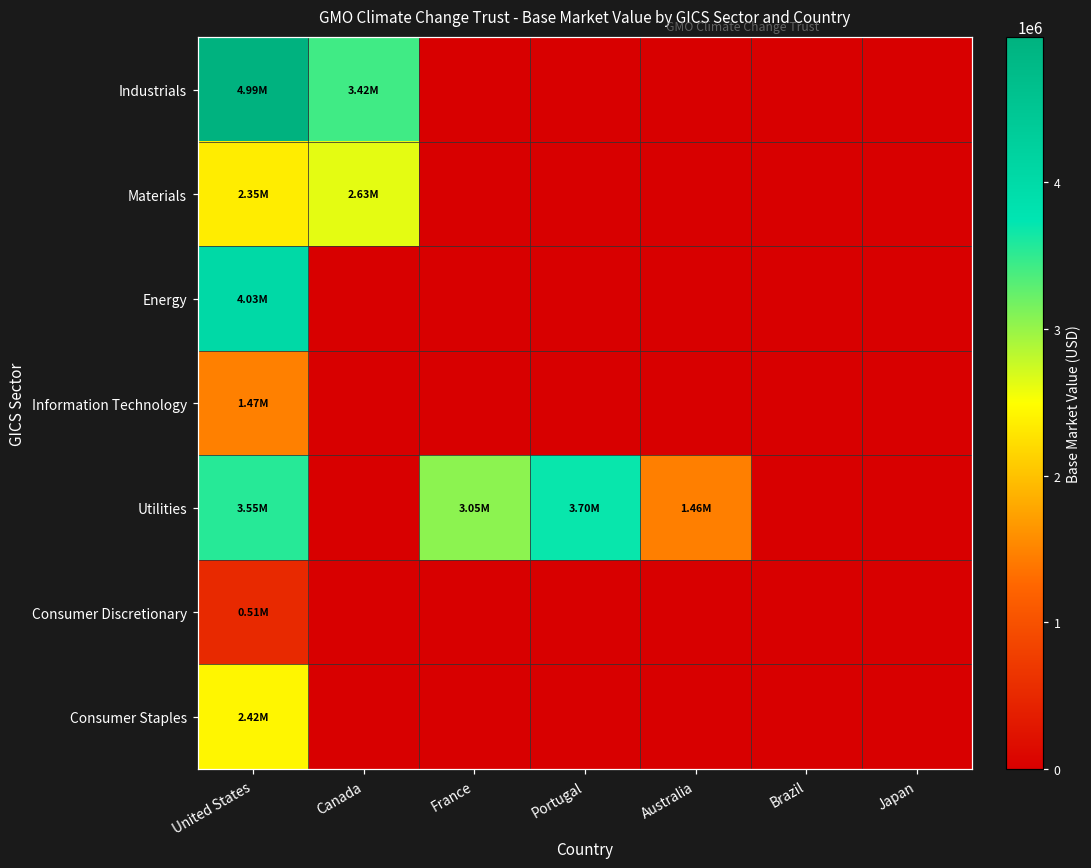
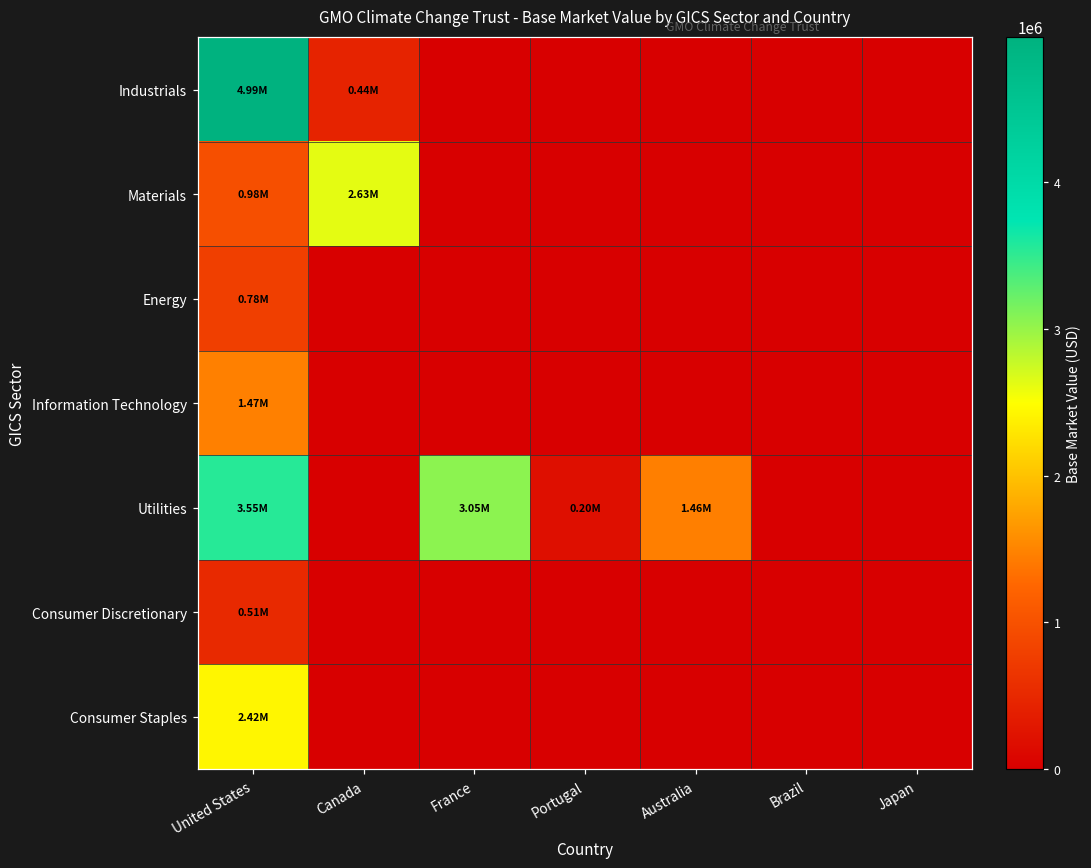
  {
    "Industrials": {
      "United States": "4.99M",
-     "Canada": "3.42M"
+     "Canada": "0.44M"
    },
    "Materials": {
-     "United States": "2.35M",
+     "United States": "0.98M",
      "Canada": "2.63M"
    },
    "Energy": {
-     "United States": "4.03M"
+     "United States": "0.78M"
    },
    "Information Technology": {
      "United States": "1.47M"
    },
    "Utilities": {
      "United States": "3.55M",
      "France": "3.05M",
-     "Portugal": "3.70M",
+     "Portugal": "0.20M",
      "Australia": "1.46M"
    },
    "Consumer Discretionary": {
      "United States": "0.51M"
    },
    "Consumer Staples": {
      "United States": "2.42M"
    }
  }
